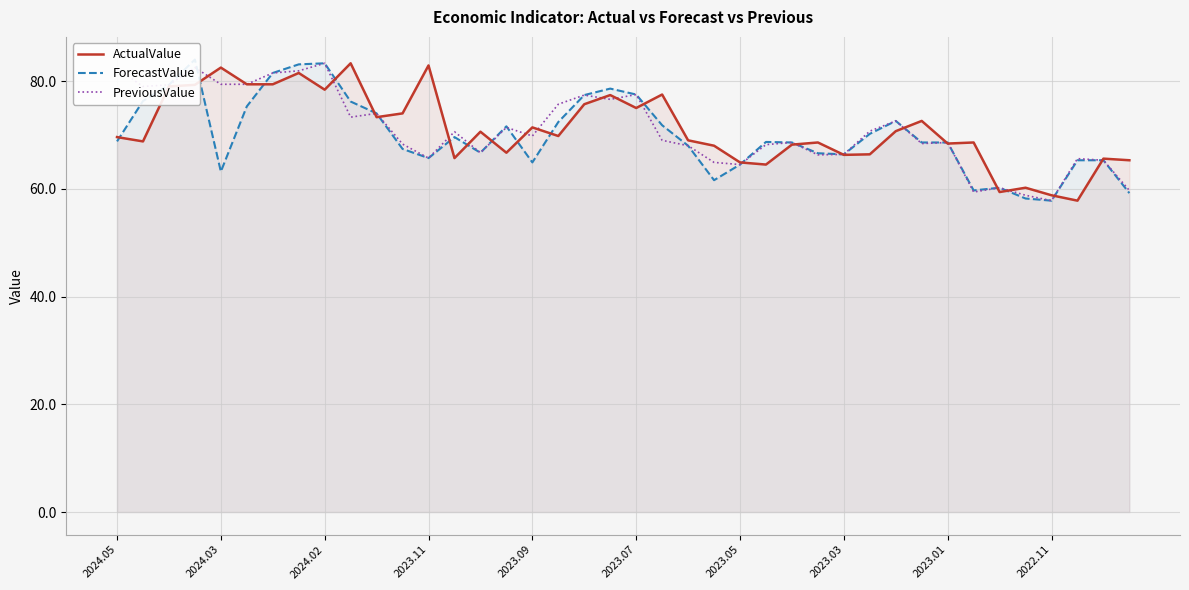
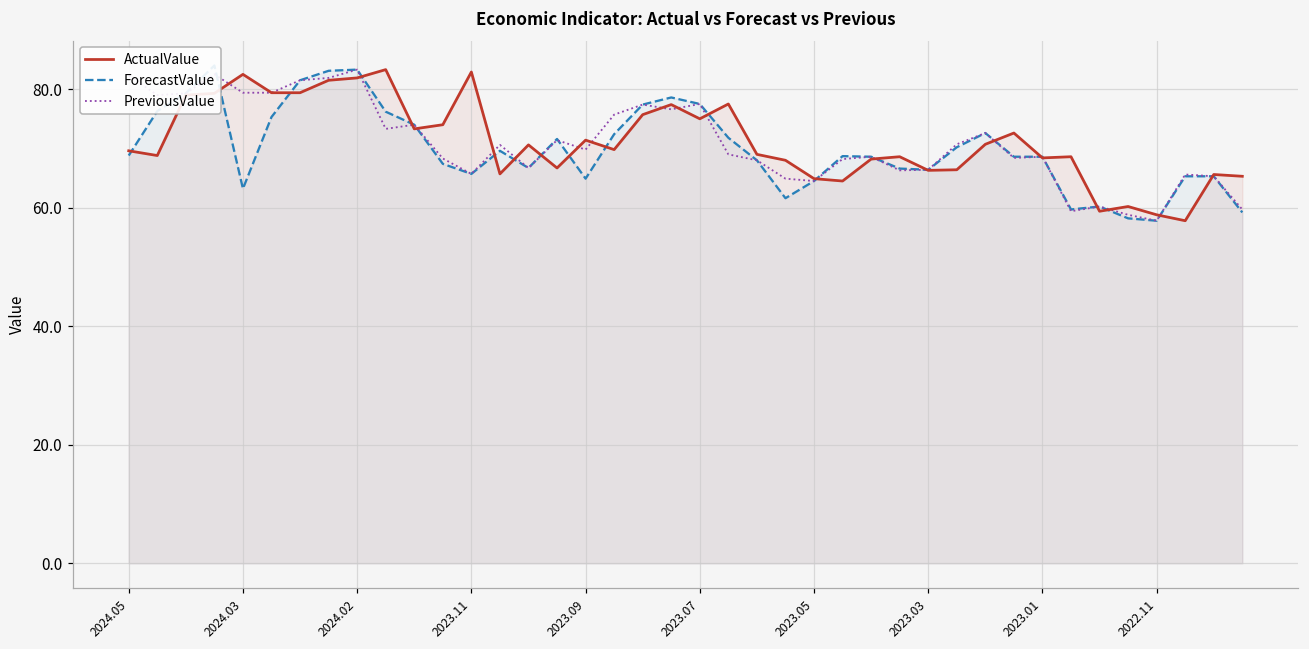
  {
    "ActualValue": {
      "2024.05": 70,
      "2024.03": 83,
-     "2024.02": 78,
+     "2024.02": 82,
      "2023.11": 83,
      "2023.09": 71,
      "2023.07": 75,
      "2022.11": 59
    },
    "ForecastValue": {
      "2024.05": 69,
      "2024.03": 63,
      "2023.09": 65
    },
    "PreviousValue": {
      "2024.03": 79,
      "2023.09": 70
    }
  }
